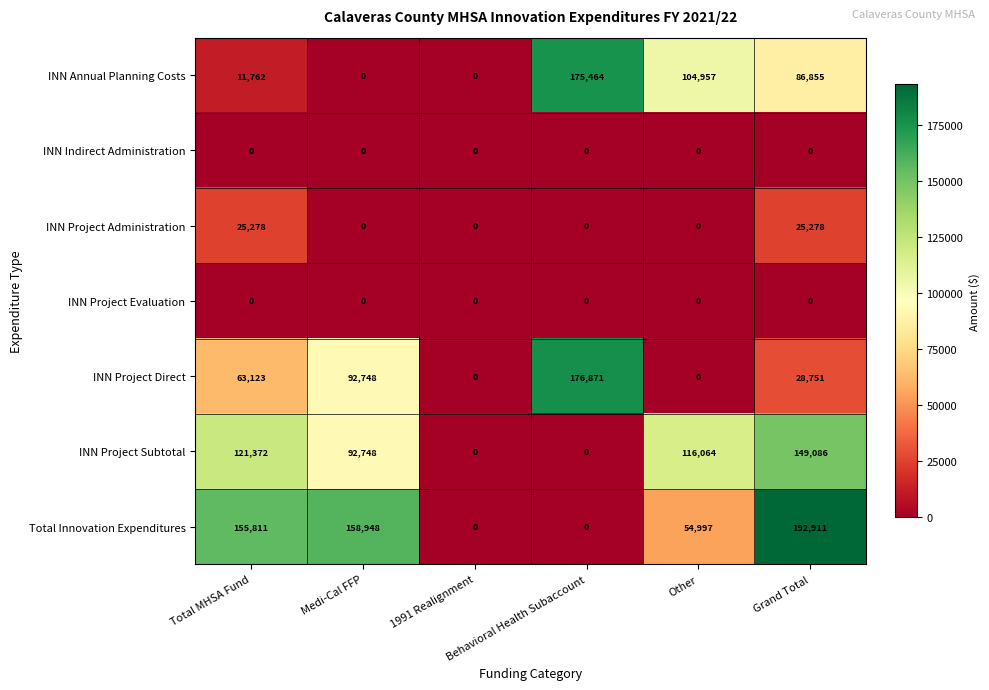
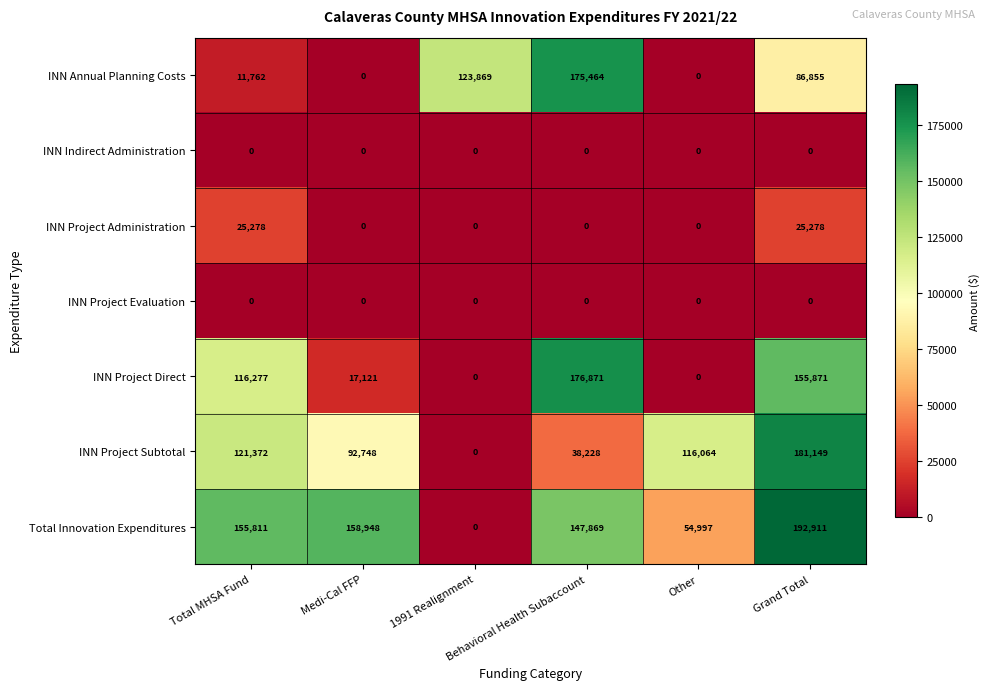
  {
    "INN Annual Planning Costs": {
      "Total MHSA Fund": "11,762",
      "Medi-Cal FFP": "0",
-     "1991 Realignment": "0",
+     "1991 Realignment": "123,869",
      "Behavioral Health Subaccount": "175,464",
-     "Other": "104,957",
+     "Other": "0",
      "Grand Total": "86,855"
    },
    "INN Indirect Administration": {
      "Total MHSA Fund": "0",
      "Medi-Cal FFP": "0",
      "1991 Realignment": "0",
      "Behavioral Health Subaccount": "0",
      "Other": "0",
      "Grand Total": "0"
    },
    "INN Project Administration": {
      "Total MHSA Fund": "25,278",
      "Medi-Cal FFP": "0",
      "1991 Realignment": "0",
      "Behavioral Health Subaccount": "0",
      "Other": "0",
      "Grand Total": "25,278"
    },
    "INN Project Evaluation": {
      "Total MHSA Fund": "0",
      "Medi-Cal FFP": "0",
      "1991 Realignment": "0",
      "Behavioral Health Subaccount": "0",
      "Other": "0",
      "Grand Total": "0"
    },
    "INN Project Direct": {
-     "Total MHSA Fund": "63,123",
-     "Medi-Cal FFP": "92,748",
+     "Total MHSA Fund": "116,277",
+     "Medi-Cal FFP": "17,121",
      "1991 Realignment": "0",
      "Behavioral Health Subaccount": "176,871",
      "Other": "0",
-     "Grand Total": "28,751"
+     "Grand Total": "155,871"
    },
    "INN Project Subtotal": {
      "Total MHSA Fund": "121,372",
      "Medi-Cal FFP": "92,748",
      "1991 Realignment": "0",
-     "Behavioral Health Subaccount": "0",
+     "Behavioral Health Subaccount": "38,228",
      "Other": "116,064",
-     "Grand Total": "149,086"
+     "Grand Total": "181,149"
    },
    "Total Innovation Expenditures": {
      "Total MHSA Fund": "155,811",
      "Medi-Cal FFP": "158,948",
      "1991 Realignment": "0",
-     "Behavioral Health Subaccount": "0",
+     "Behavioral Health Subaccount": "147,869",
      "Other": "54,997",
      "Grand Total": "192,911"
    }
  }
